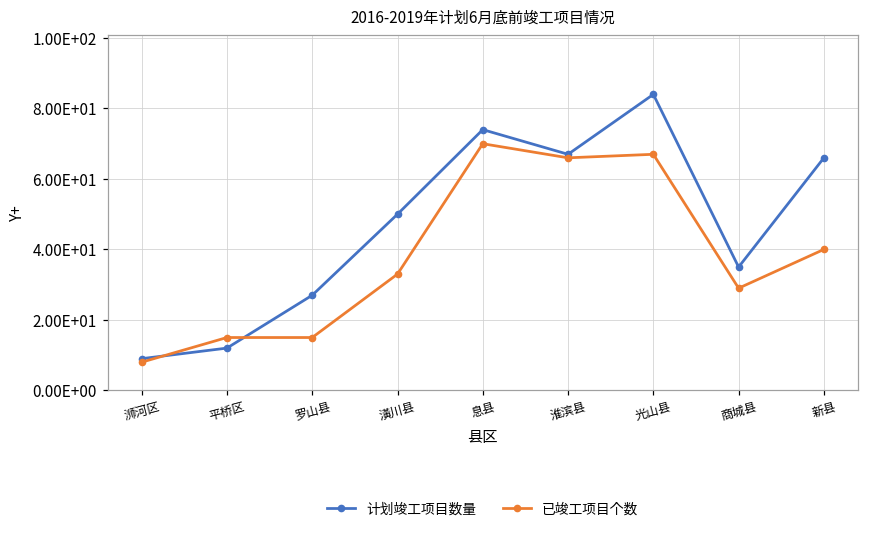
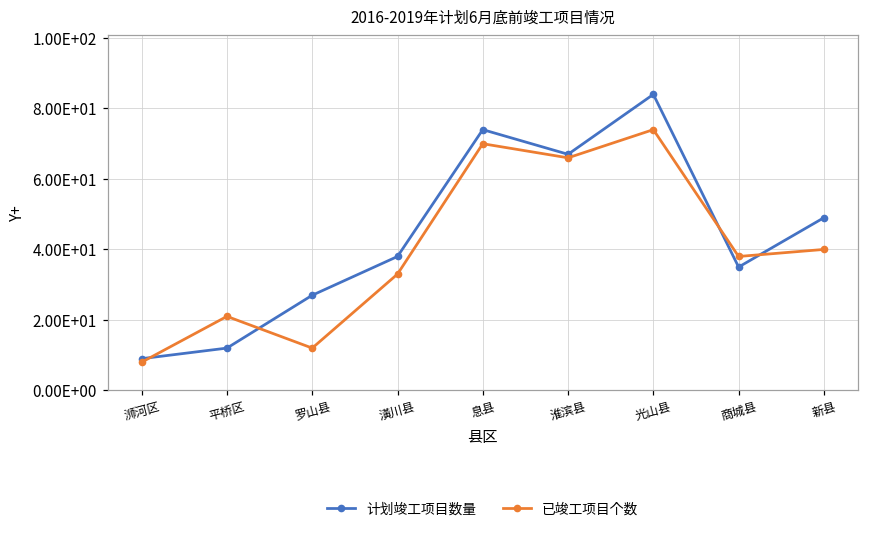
  {
    "计划竣工项目数量": {
      "浉河区": 9,
      "平桥区": 12,
      "罗山县": 27,
-     "潢川县": 50,
+     "潢川县": 38,
      "息县": 74,
      "淮滨县": 67,
      "光山县": 84,
      "商城县": 35,
-     "新县": 66
+     "新县": 49
    },
    "已竣工项目个数": {
      "浉河区": 8,
-     "平桥区": 15,
-     "罗山县": 15,
+     "平桥区": 21,
+     "罗山县": 12,
      "潢川县": 33,
      "息县": 70,
      "淮滨县": 66,
-     "光山县": 67,
-     "商城县": 29,
+     "光山县": 74,
+     "商城县": 38,
      "新县": 40
    }
  }
